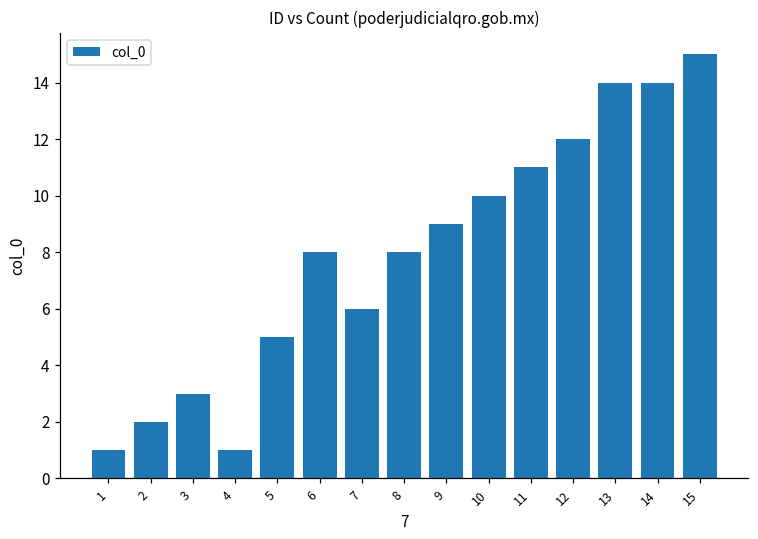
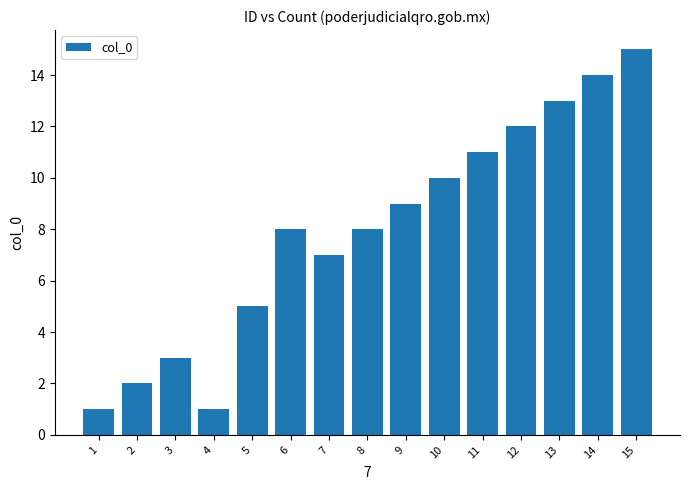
  {
    "1": 1,
    "2": 2,
    "3": 3,
    "4": 1,
    "5": 5,
    "6": 8,
-   "7": 6,
+   "7": 7,
    "8": 8,
    "9": 9,
    "10": 10,
    "11": 11,
    "12": 12,
-   "13": 14,
+   "13": 13,
    "14": 14,
    "15": 15
  }
